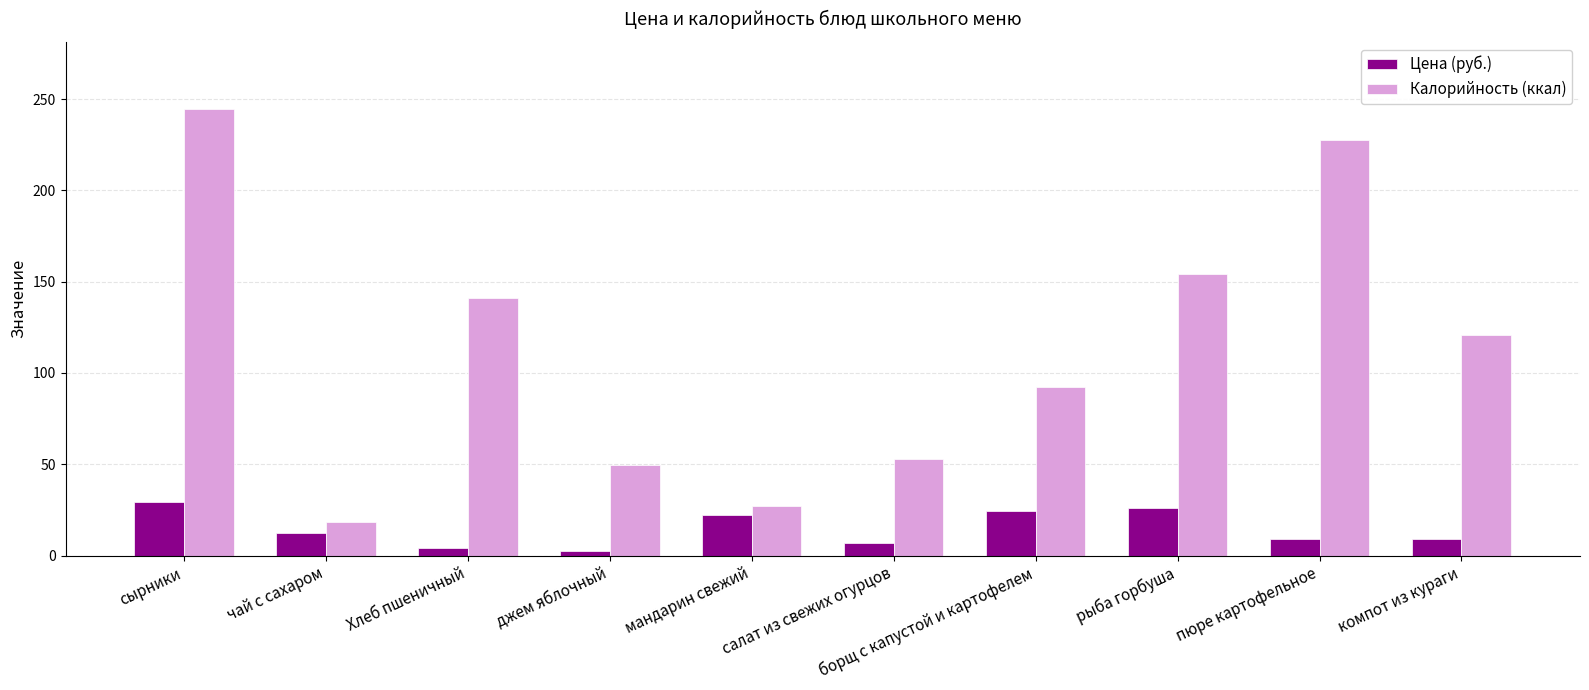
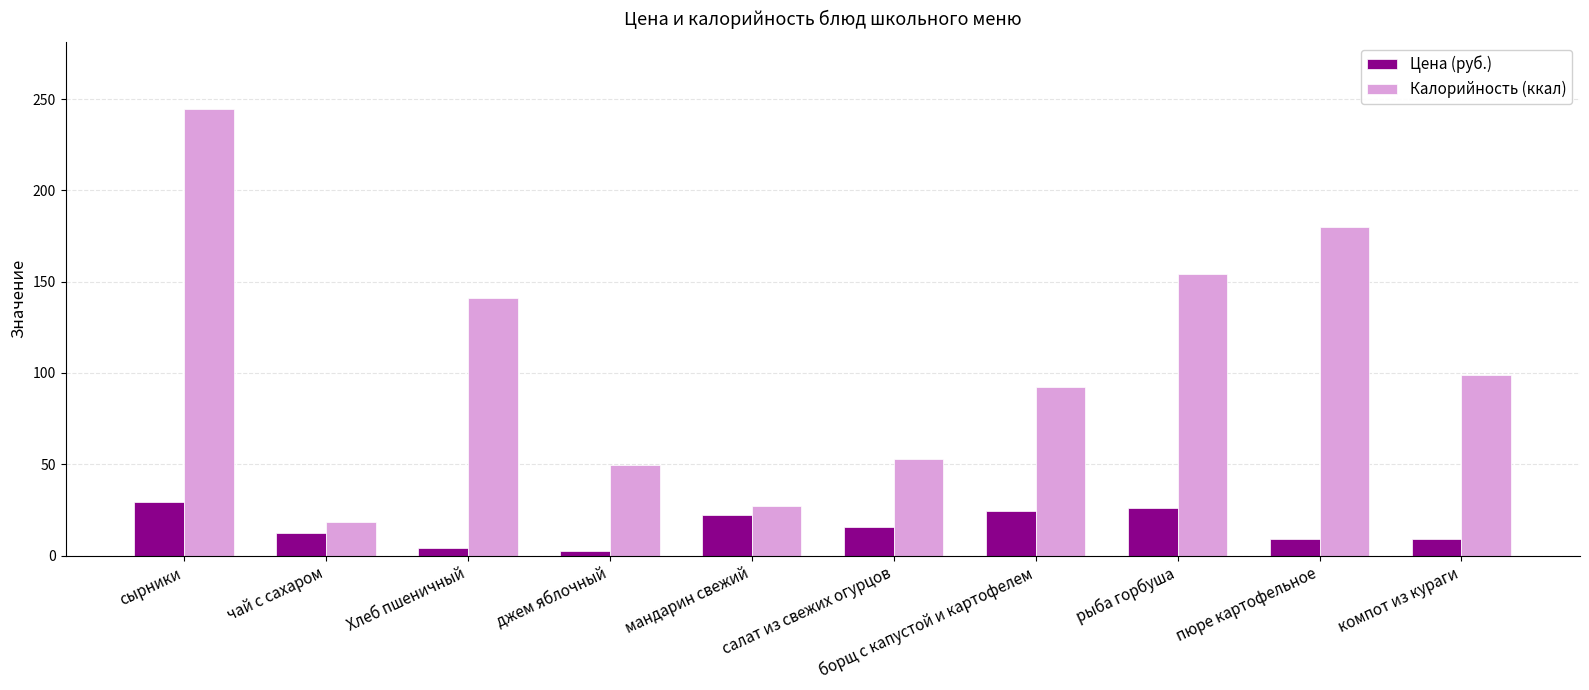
  {
    "Цена (руб.)": {
      "сырники": 29,
      "чай с сахаром": 12,
      "Хлеб пшеничный": 4,
      "джем яблочный": 3,
      "мандарин свежий": 22,
-     "салат из свежих огурцов": 7,
+     "салат из свежих огурцов": 16,
      "борщ с капустой и картофелем": 24,
      "рыба горбуша": 26,
      "пюре картофельное": 9,
      "компот из кураги": 9
    },
    "Калорийность (ккал)": {
      "сырники": 245,
      "чай с сахаром": 19,
      "Хлеб пшеничный": 141,
      "джем яблочный": 49,
      "мандарин свежий": 27,
      "салат из свежих огурцов": 53,
      "борщ с капустой и картофелем": 92,
      "рыба горбуша": 154,
-     "пюре картофельное": 228,
-     "компот из кураги": 121
+     "пюре картофельное": 180,
+     "компот из кураги": 99
    }
  }
